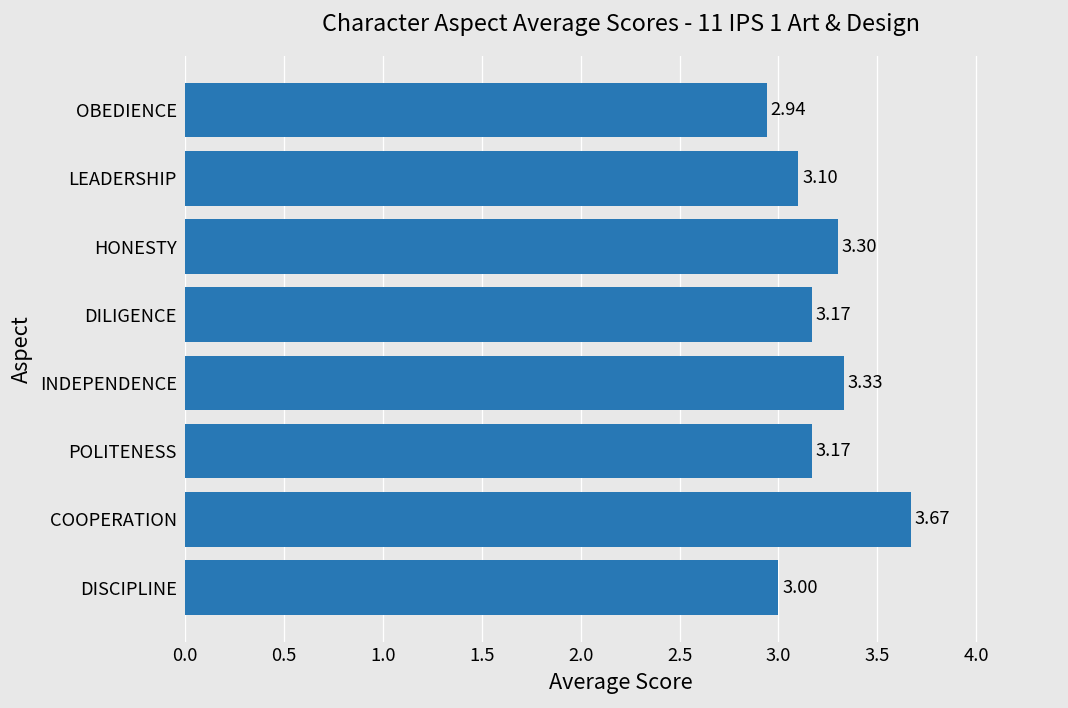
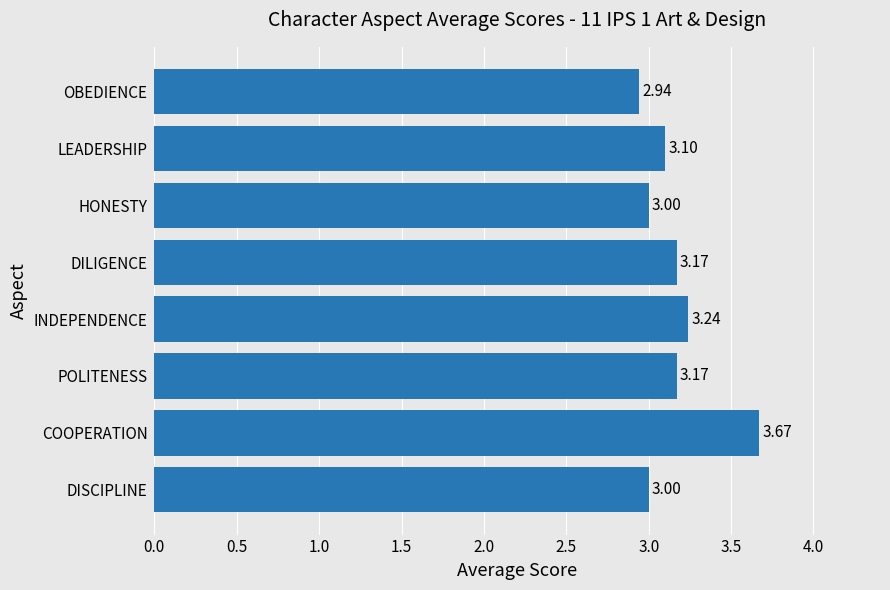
  {
    "OBEDIENCE": 2.94,
    "LEADERSHIP": 3.10,
-   "HONESTY": 3.30,
+   "HONESTY": 3.00,
    "DILIGENCE": 3.17,
-   "INDEPENDENCE": 3.33,
+   "INDEPENDENCE": 3.24,
    "POLITENESS": 3.17,
    "COOPERATION": 3.67,
    "DISCIPLINE": 3.00
  }
